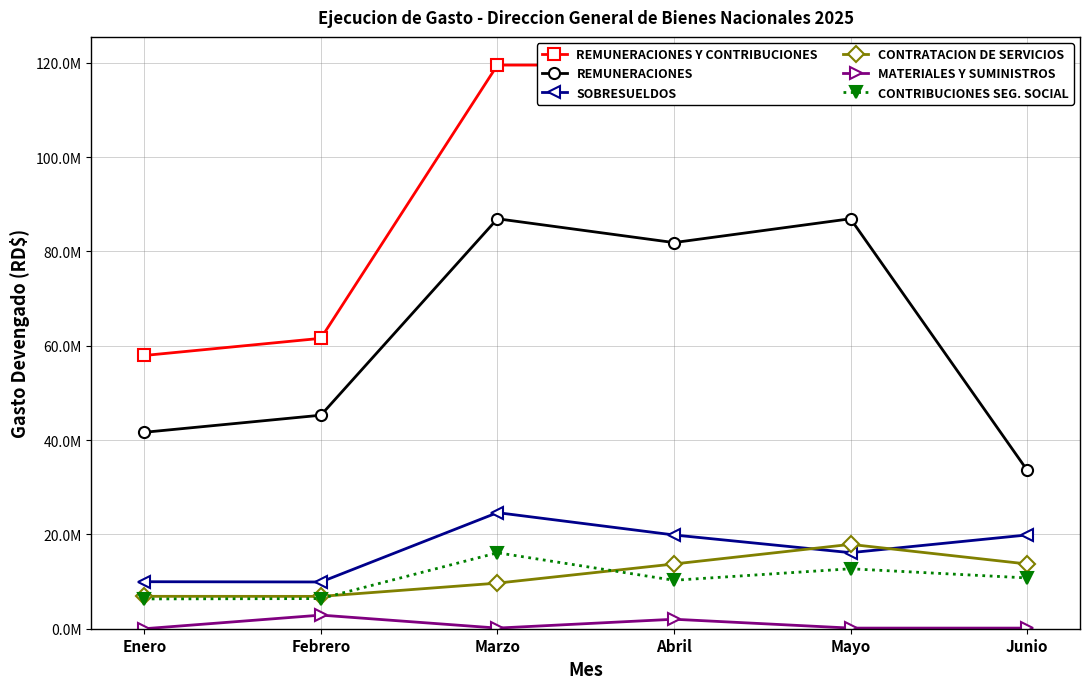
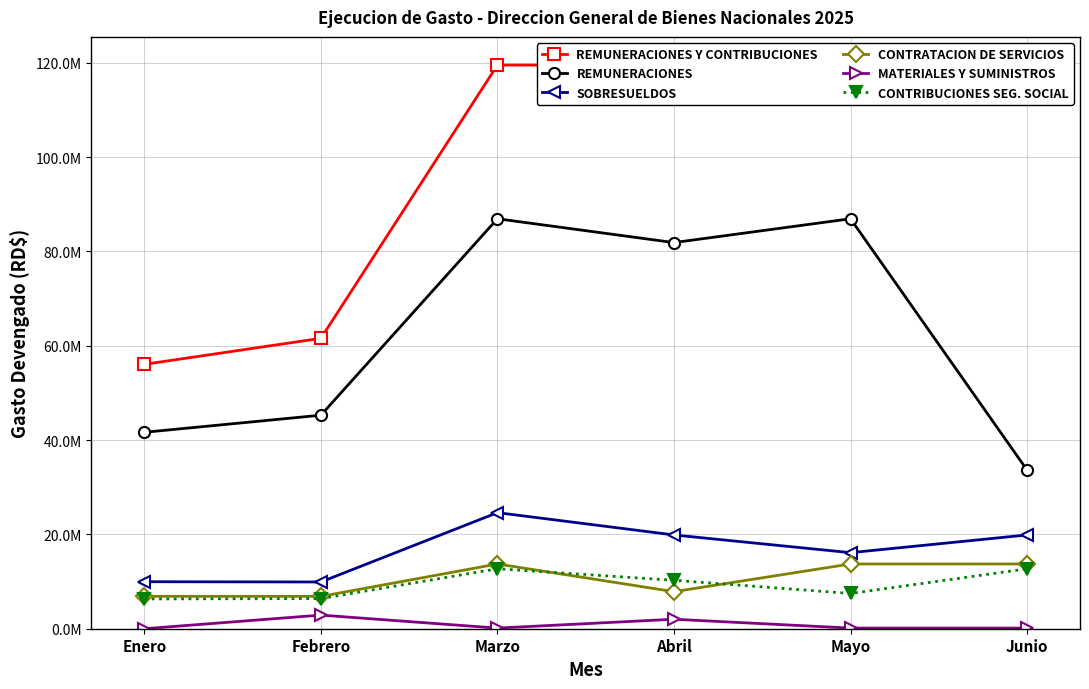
  {
    "REMUNERACIONES Y CONTRIBUCIONES": {
-     "Enero": 58000000,
+     "Enero": 56000000,
      "Febrero": 62000000,
      "Marzo": 120000000
    },
    "REMUNERACIONES": {
      "Enero": 42000000,
      "Febrero": 45000000,
      "Marzo": 87000000,
      "Abril": 82000000,
      "Mayo": 87000000,
      "Junio": 34000000
    },
    "SOBRESUELDOS": {
      "Enero": 10000000,
      "Febrero": 10000000,
      "Marzo": 25000000,
      "Abril": 20000000,
      "Mayo": 16000000,
      "Junio": 20000000
    },
    "CONTRATACION DE SERVICIOS": {
      "Enero": 7000000,
-     "Marzo": 10000000,
-     "Abril": 14000000,
-     "Mayo": 18000000,
+     "Marzo": 14000000,
+     "Abril": 8000000,
+     "Mayo": 14000000,
      "Junio": 14000000
    },
    "MATERIALES Y SUMINISTROS": {
      "Enero": 0,
      "Febrero": 3000000,
      "Marzo": 0,
      "Abril": 2000000,
      "Mayo": 0,
      "Junio": 0
    },
    "CONTRIBUCIONES SEG. SOCIAL": {
      "Enero": 6000000,
-     "Marzo": 16000000,
+     "Marzo": 13000000,
      "Abril": 10000000,
-     "Mayo": 13000000,
-     "Junio": 11000000
+     "Mayo": 7000000,
+     "Junio": 13000000
    }
  }
